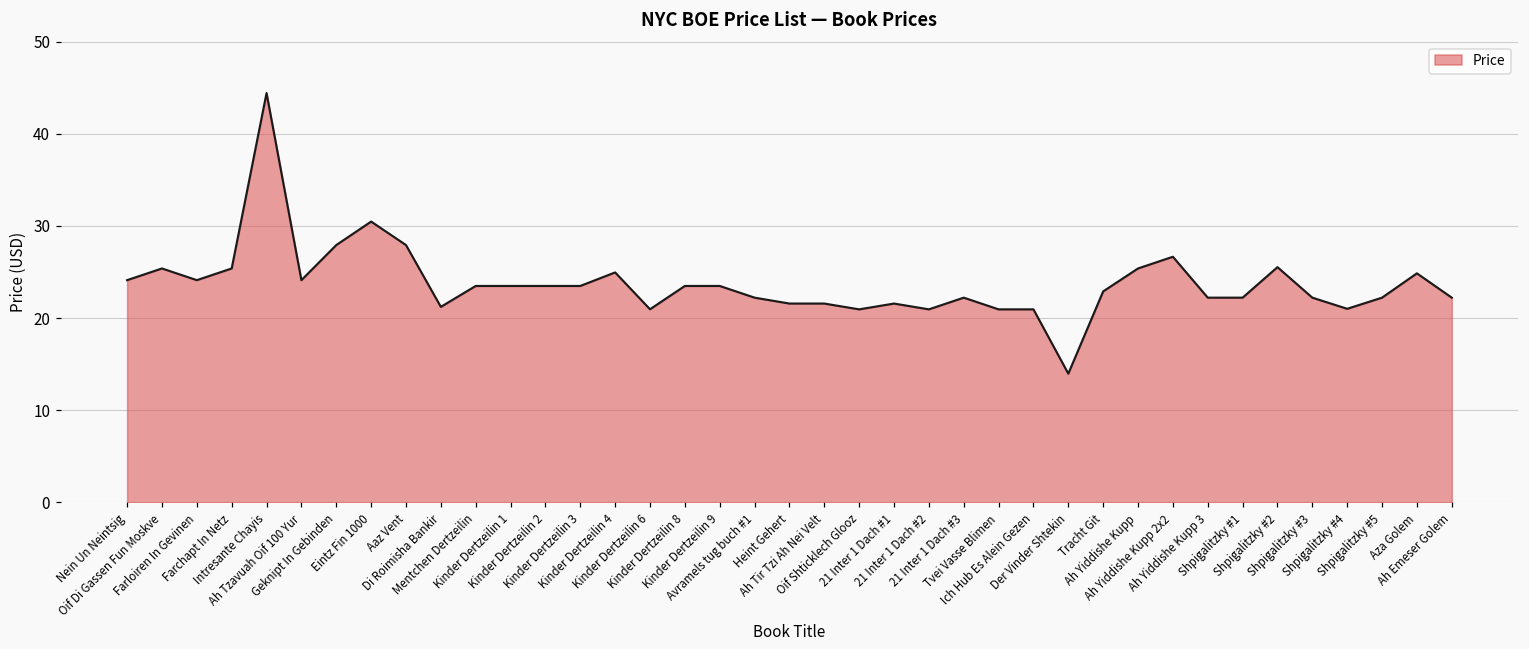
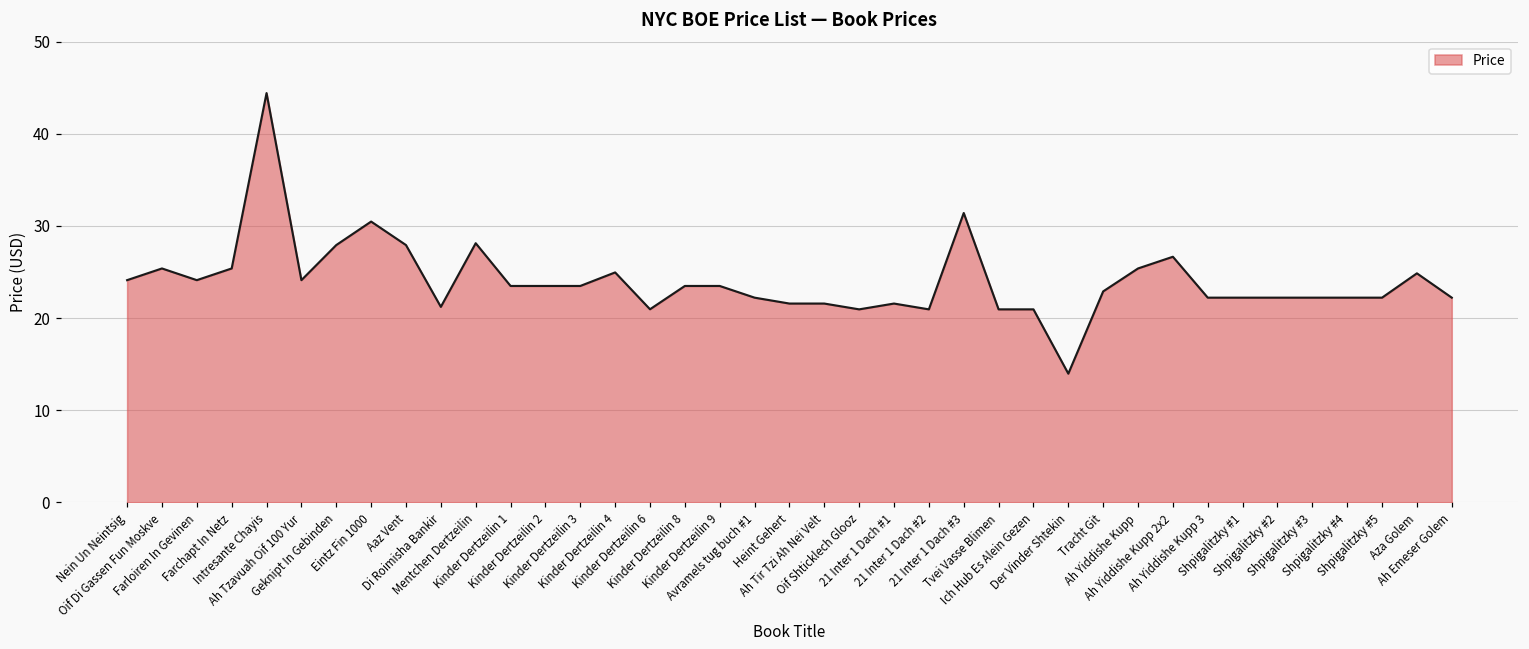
  {
    "Nein Un Neintsig": 24,
    "Oif Di Gassen Fun Moskve": 25,
    "Farloiren In Gevinen": 24,
    "Farchapt In Netz": 25,
    "Intresante Chayis": 44,
    "Ah Tzavuah Oif 100 Yur": 24,
    "Geknipt In Gebinden": 28,
    "Eintz Fin 1000": 30,
    "Aaz Vent": 28,
    "Di Roimisha Bankir": 21,
-   "Mentchen Dertzeilin": 23,
+   "Mentchen Dertzeilin": 28,
    "Kinder Dertzeilin 1": 23,
    "Kinder Dertzeilin 2": 23,
    "Kinder Dertzeilin 3": 23,
    "Kinder Dertzeilin 4": 25,
    "Kinder Dertzeilin 6": 21,
    "Kinder Dertzeilin 8": 23,
    "Kinder Dertzeilin 9": 23,
    "Avramels tug buch #1": 22,
    "Heint Gehert": 22,
    "Ah Tir Tzi Ah Nei Velt": 22,
    "Oif Shticklech Glooz": 21,
    "21 Inter 1 Dach #1": 22,
    "21 Inter 1 Dach #2": 21,
-   "21 Inter 1 Dach #3": 22,
+   "21 Inter 1 Dach #3": 31,
    "Tvei Vasse Blimen": 21,
    "Ich Hub Es Alein Gezen": 21,
    "Der Vinder Shtekin": 14,
    "Tracht Git": 23,
    "Ah Yiddishe Kupp": 25,
    "Ah Yiddishe Kupp 2x2": 27,
    "Ah Yiddishe Kupp 3": 22,
    "Shpigalitzky #1": 22,
-   "Shpigalitzky #2": 26,
+   "Shpigalitzky #2": 22,
    "Shpigalitzky #3": 22,
-   "Shpigalitzky #4": 21,
+   "Shpigalitzky #4": 22,
    "Shpigalitzky #5": 22,
    "Aza Golem": 25,
    "Ah Emeser Golem": 22
  }
